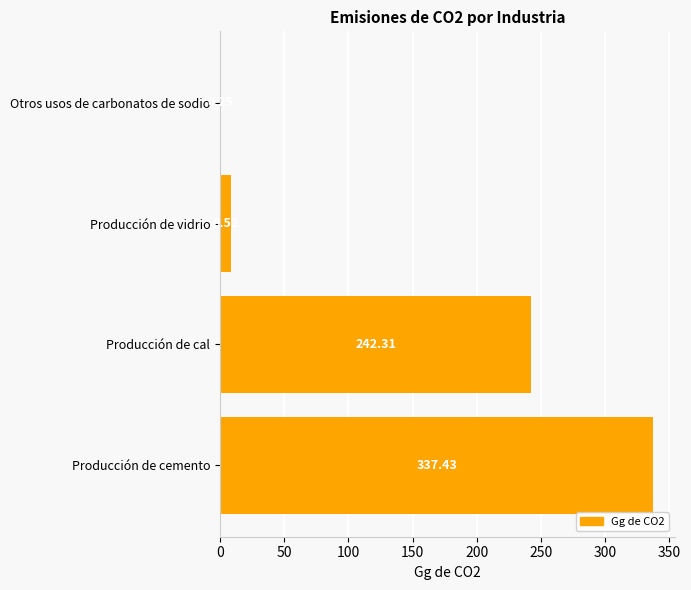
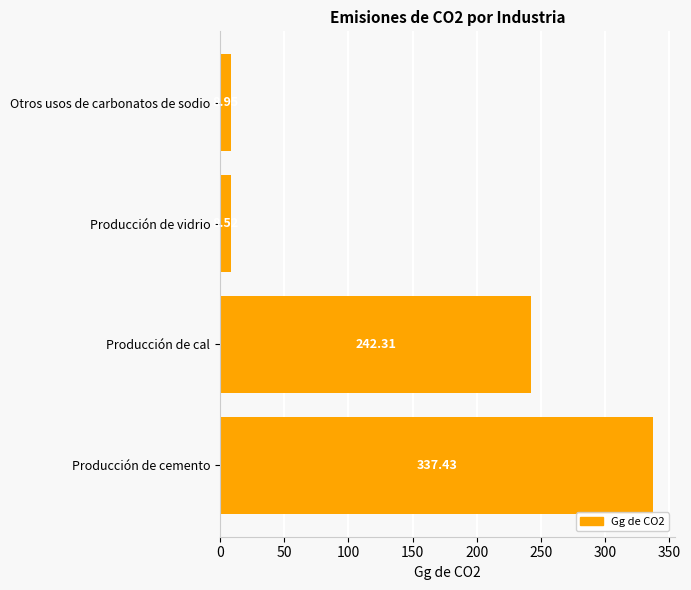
  {
-   "Otros usos de carbonatos de sodio": 0,
+   "Otros usos de carbonatos de sodio": 9,
    "Producción de vidrio": 9
  }
